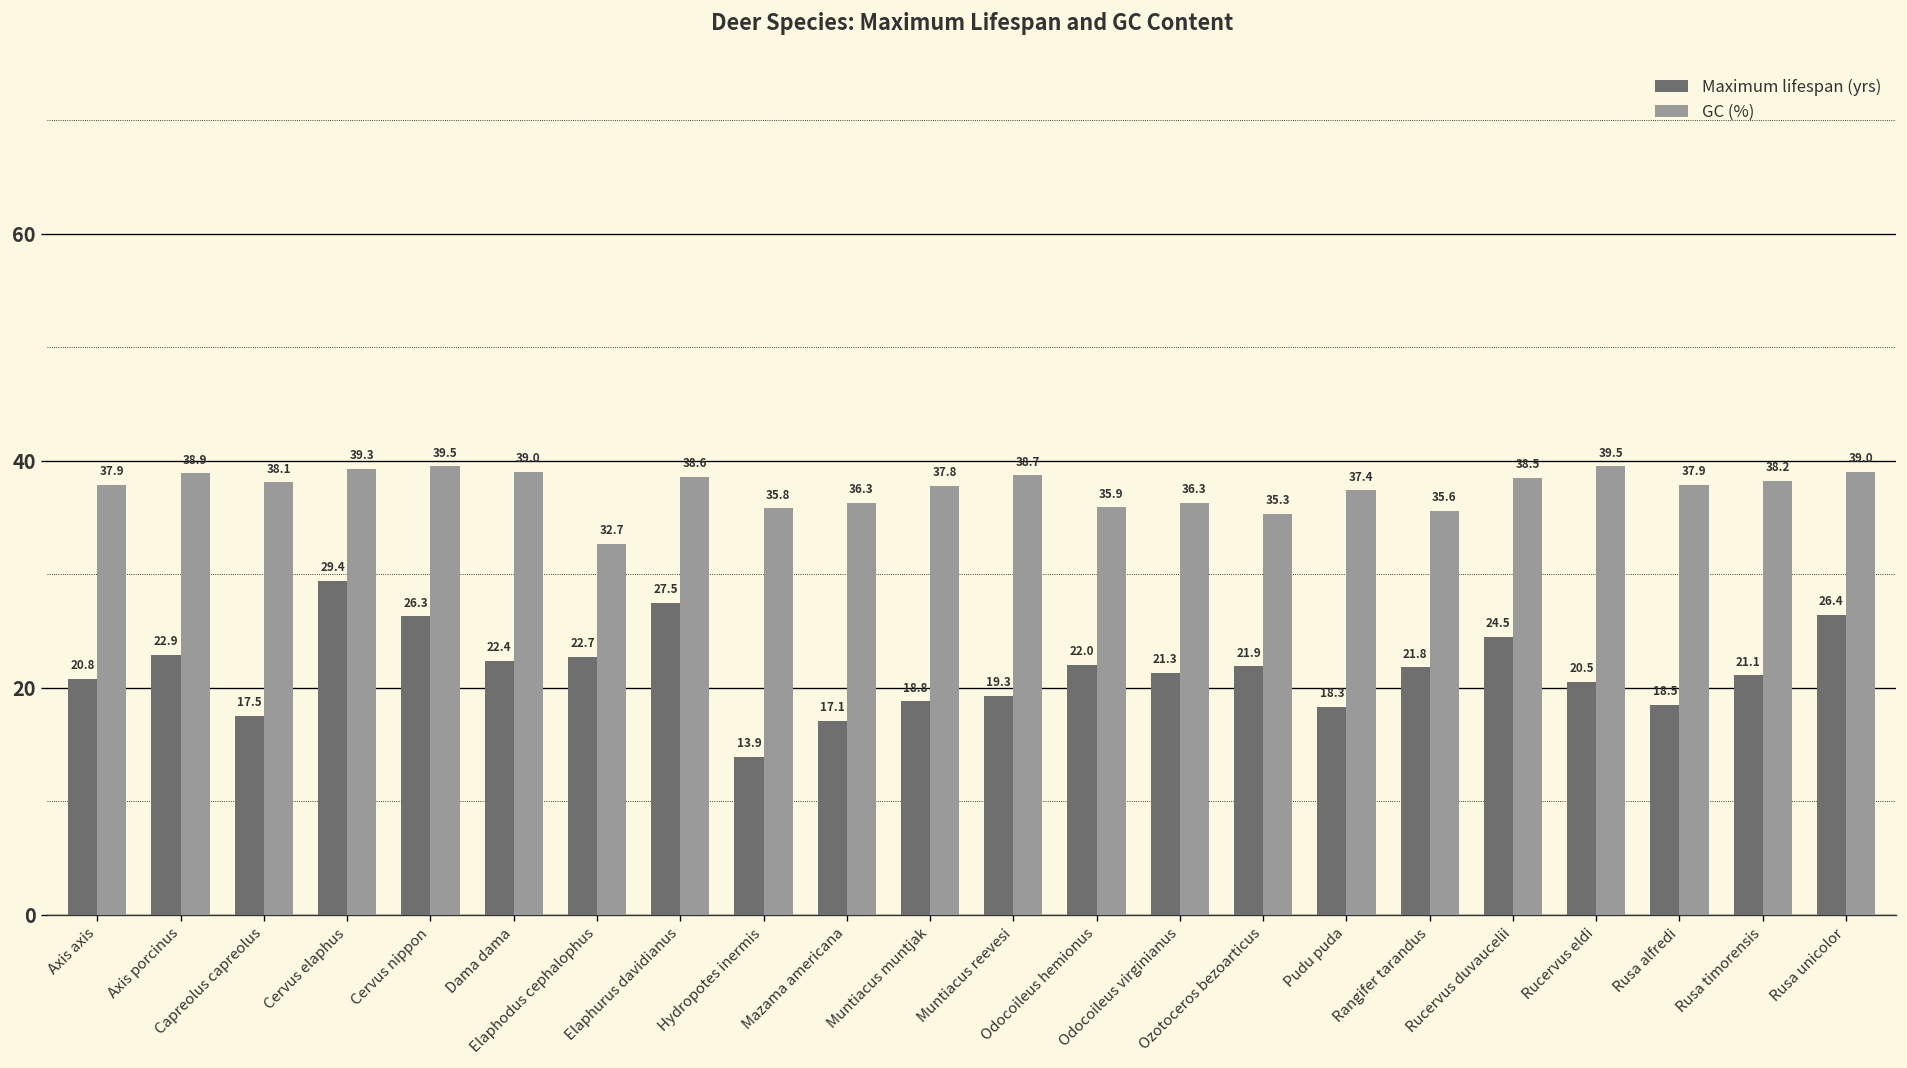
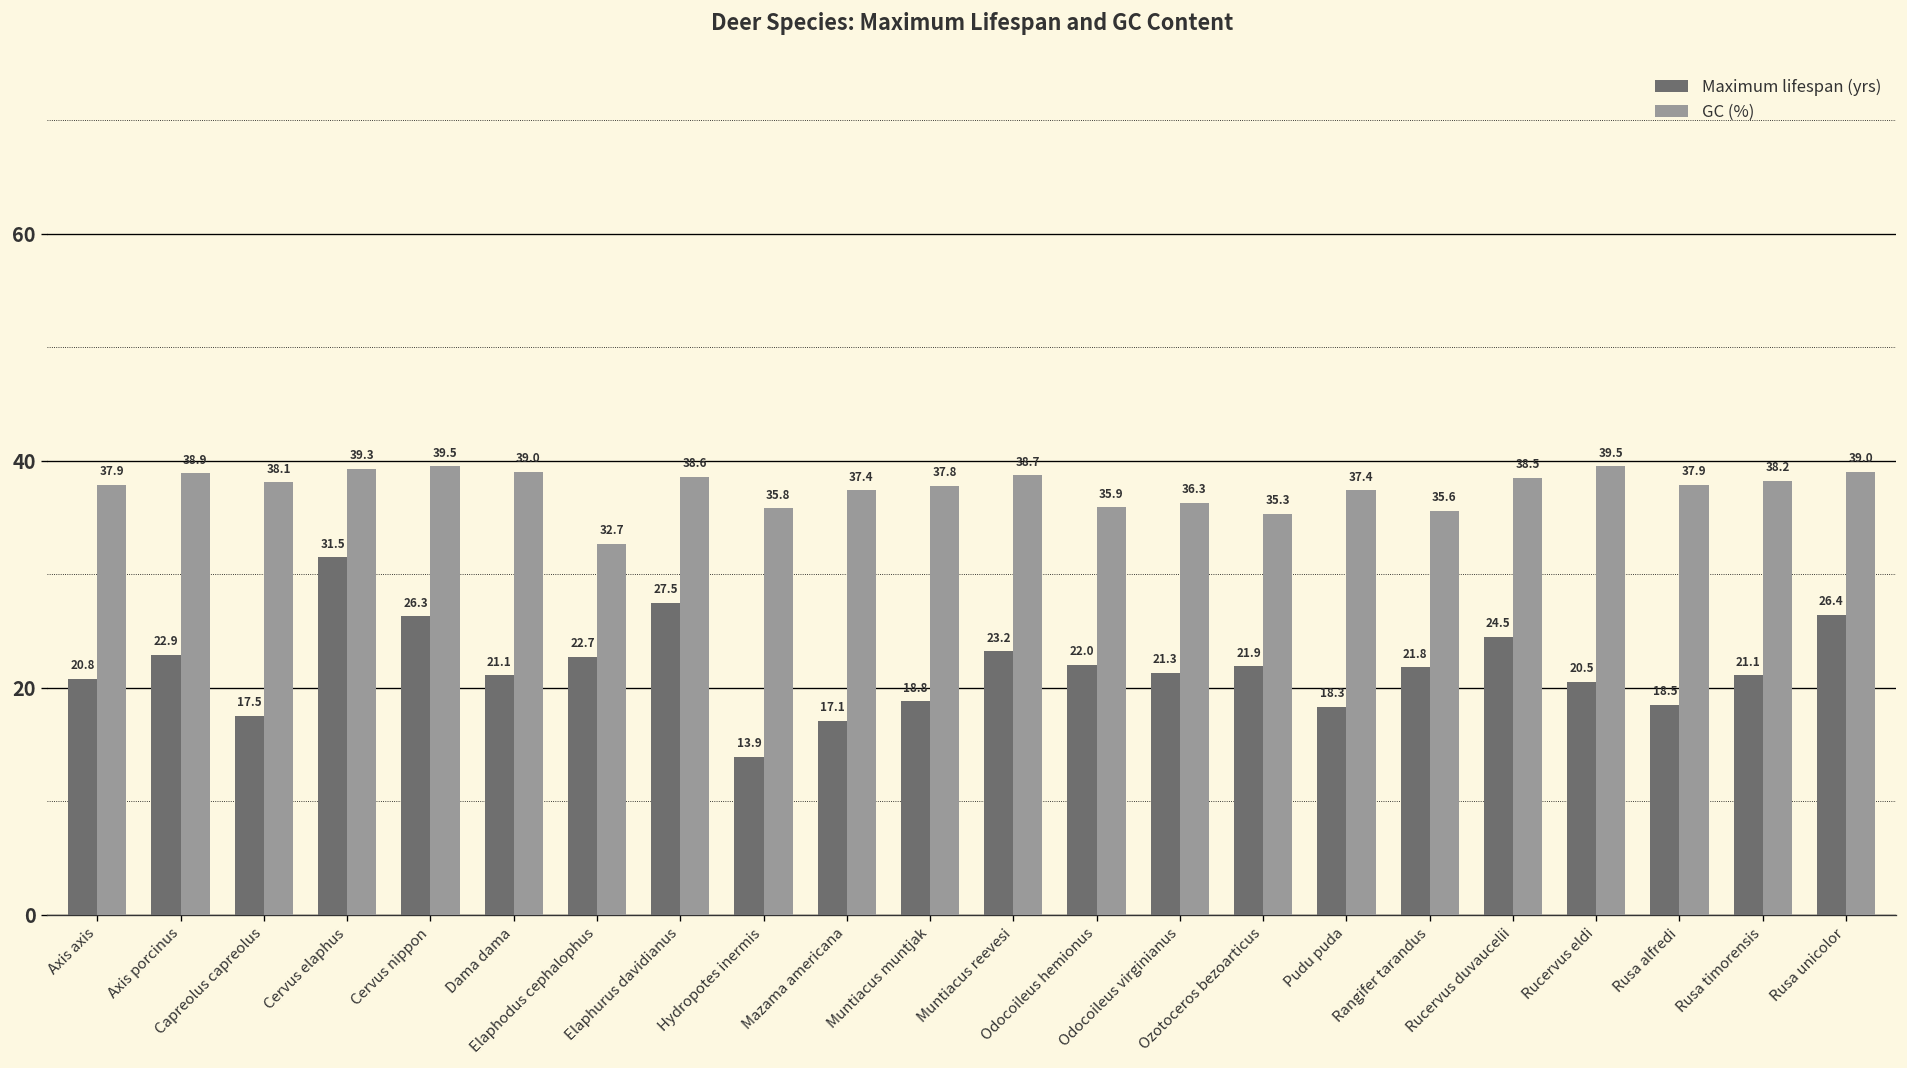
  {
    "Maximum lifespan (yrs)": {
      "Axis axis": 20.8,
      "Axis porcinus": 22.9,
      "Capreolus capreolus": 17.5,
-     "Cervus elaphus": 29.4,
+     "Cervus elaphus": 31.5,
      "Cervus nippon": 26.3,
-     "Dama dama": 22.4,
+     "Dama dama": 21.1,
      "Elaphodus cephalophus": 22.7,
      "Elaphurus davidianus": 27.5,
      "Hydropotes inermis": 13.9,
      "Mazama americana": 17.1,
      "Muntiacus muntjak": 18.8,
-     "Muntiacus reevesi": 19.3,
+     "Muntiacus reevesi": 23.2,
      "Odocoileus hemionus": 22.0,
      "Odocoileus virginianus": 21.3,
      "Ozotoceros bezoarticus": 21.9,
      "Pudu puda": 18.3,
      "Rangifer tarandus": 21.8,
      "Rucervus duvaucelii": 24.5,
      "Rucervus eldi": 20.5,
      "Rusa alfredi": 18.5,
      "Rusa timorensis": 21.1,
      "Rusa unicolor": 26.4
    },
    "GC (%)": {
      "Axis axis": 37.9,
      "Axis porcinus": 38.9,
      "Capreolus capreolus": 38.1,
      "Cervus elaphus": 39.3,
      "Cervus nippon": 39.5,
      "Dama dama": 39.0,
      "Elaphodus cephalophus": 32.7,
      "Elaphurus davidianus": 38.6,
      "Hydropotes inermis": 35.8,
-     "Mazama americana": 36.3,
+     "Mazama americana": 37.4,
      "Muntiacus muntjak": 37.8,
      "Muntiacus reevesi": 38.7,
      "Odocoileus hemionus": 35.9,
      "Odocoileus virginianus": 36.3,
      "Ozotoceros bezoarticus": 35.3,
      "Pudu puda": 37.4,
      "Rangifer tarandus": 35.6,
      "Rucervus duvaucelii": 38.5,
      "Rucervus eldi": 39.5,
      "Rusa alfredi": 37.9,
      "Rusa timorensis": 38.2,
      "Rusa unicolor": 39.0
    }
  }
